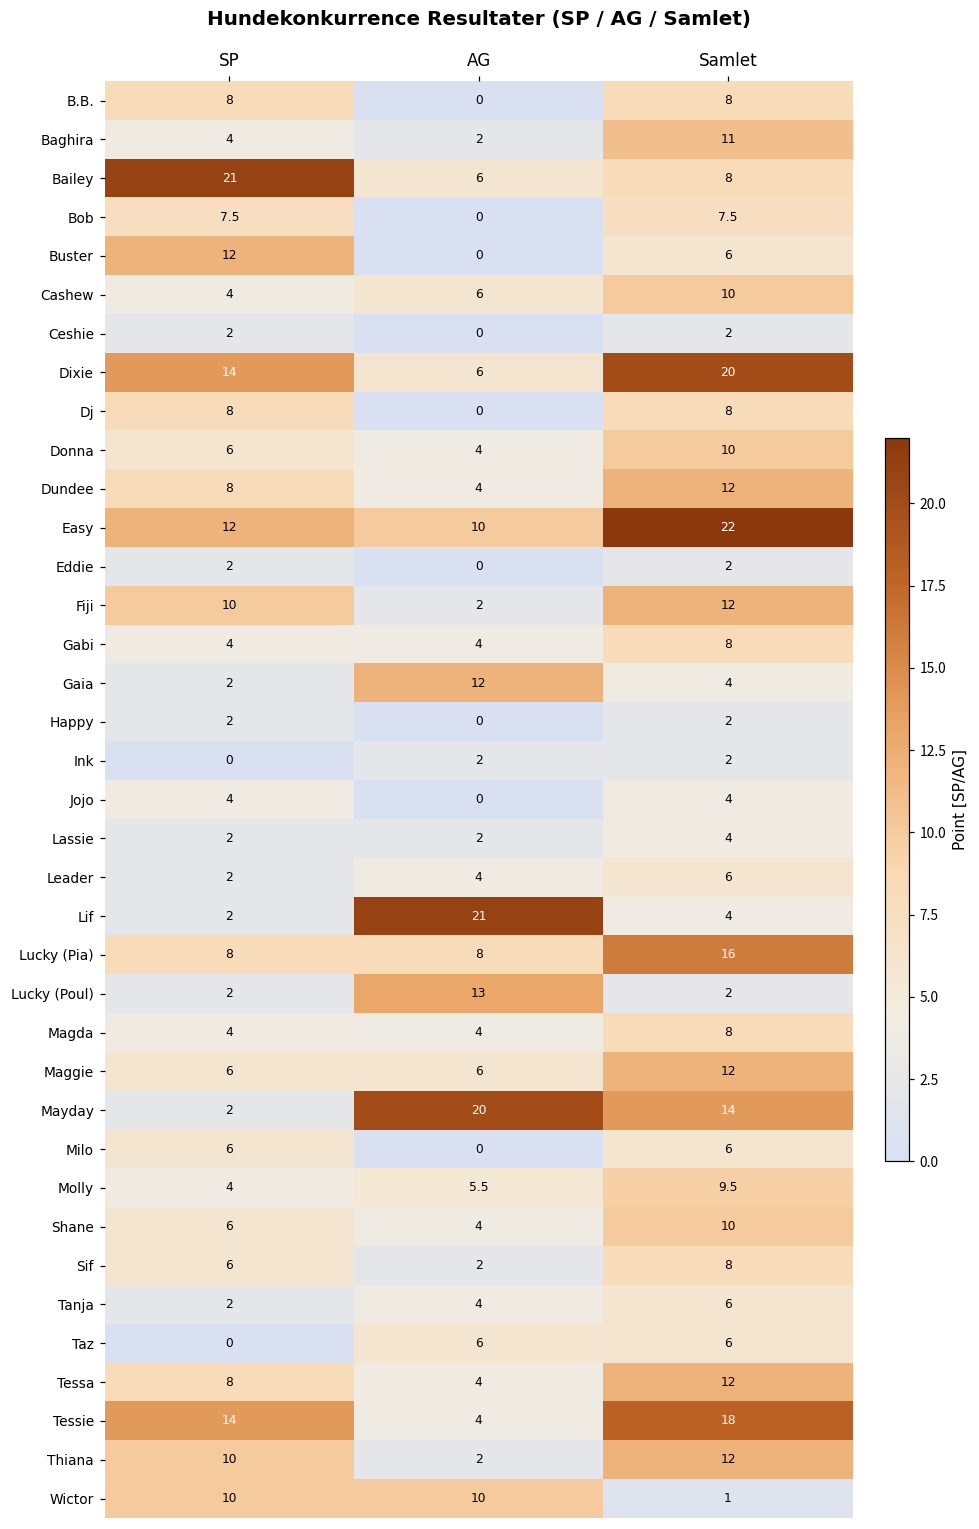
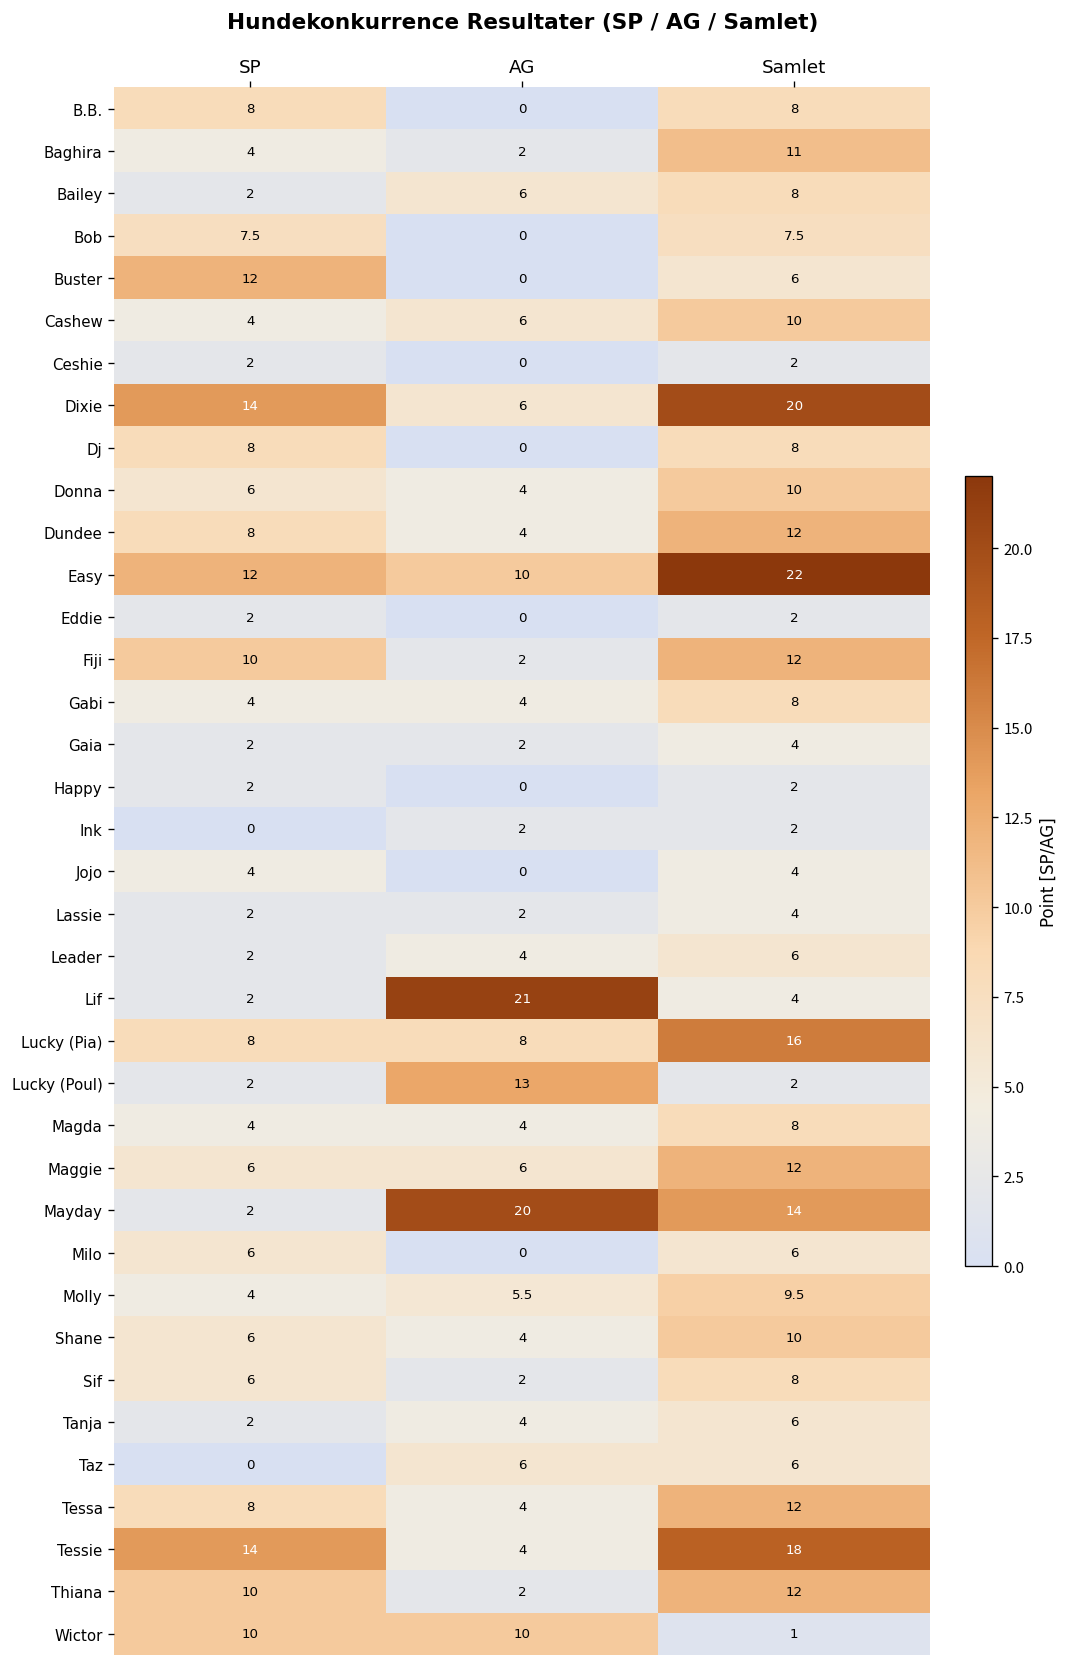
  {
    "B.B.": {
      "SP": 8,
      "AG": 0,
      "Samlet": 8
    },
    "Baghira": {
      "SP": 4,
      "AG": 2,
      "Samlet": 11
    },
    "Bailey": {
-     "SP": 21,
+     "SP": 2,
      "AG": 6,
      "Samlet": 8
    },
    "Bob": {
      "SP": 7.5,
      "AG": 0,
      "Samlet": 7.5
    },
    "Buster": {
      "SP": 12,
      "AG": 0,
      "Samlet": 6
    },
    "Cashew": {
      "SP": 4,
      "AG": 6,
      "Samlet": 10
    },
    "Ceshie": {
      "SP": 2,
      "AG": 0,
      "Samlet": 2
    },
    "Dixie": {
      "SP": 14,
      "AG": 6,
      "Samlet": 20
    },
    "Dj": {
      "SP": 8,
      "AG": 0,
      "Samlet": 8
    },
    "Donna": {
      "SP": 6,
      "AG": 4,
      "Samlet": 10
    },
    "Dundee": {
      "SP": 8,
      "AG": 4,
      "Samlet": 12
    },
    "Easy": {
      "SP": 12,
      "AG": 10,
      "Samlet": 22
    },
    "Eddie": {
      "SP": 2,
      "AG": 0,
      "Samlet": 2
    },
    "Fiji": {
      "SP": 10,
      "AG": 2,
      "Samlet": 12
    },
    "Gabi": {
      "SP": 4,
      "AG": 4,
      "Samlet": 8
    },
    "Gaia": {
      "SP": 2,
-     "AG": 12,
+     "AG": 2,
      "Samlet": 4
    },
    "Happy": {
      "SP": 2,
      "AG": 0,
      "Samlet": 2
    },
    "Ink": {
      "SP": 0,
      "AG": 2,
      "Samlet": 2
    },
    "Jojo": {
      "SP": 4,
      "AG": 0,
      "Samlet": 4
    },
    "Lassie": {
      "SP": 2,
      "AG": 2,
      "Samlet": 4
    },
    "Leader": {
      "SP": 2,
      "AG": 4,
      "Samlet": 6
    },
    "Lif": {
      "SP": 2,
      "AG": 21,
      "Samlet": 4
    },
    "Lucky (Pia)": {
      "SP": 8,
      "AG": 8,
      "Samlet": 16
    },
    "Lucky (Poul)": {
      "SP": 2,
      "AG": 13,
      "Samlet": 2
    },
    "Magda": {
      "SP": 4,
      "AG": 4,
      "Samlet": 8
    },
    "Maggie": {
      "SP": 6,
      "AG": 6,
      "Samlet": 12
    },
    "Mayday": {
      "SP": 2,
      "AG": 20,
      "Samlet": 14
    },
    "Milo": {
      "SP": 6,
      "AG": 0,
      "Samlet": 6
    },
    "Molly": {
      "SP": 4,
      "AG": 5.5,
      "Samlet": 9.5
    },
    "Shane": {
      "SP": 6,
      "AG": 4,
      "Samlet": 10
    },
    "Sif": {
      "SP": 6,
      "AG": 2,
      "Samlet": 8
    },
    "Tanja": {
      "SP": 2,
      "AG": 4,
      "Samlet": 6
    },
    "Taz": {
      "SP": 0,
      "AG": 6,
      "Samlet": 6
    },
    "Tessa": {
      "SP": 8,
      "AG": 4,
      "Samlet": 12
    },
    "Tessie": {
      "SP": 14,
      "AG": 4,
      "Samlet": 18
    },
    "Thiana": {
      "SP": 10,
      "AG": 2,
      "Samlet": 12
    },
    "Wictor": {
      "SP": 10,
      "AG": 10,
      "Samlet": 1
    }
  }
